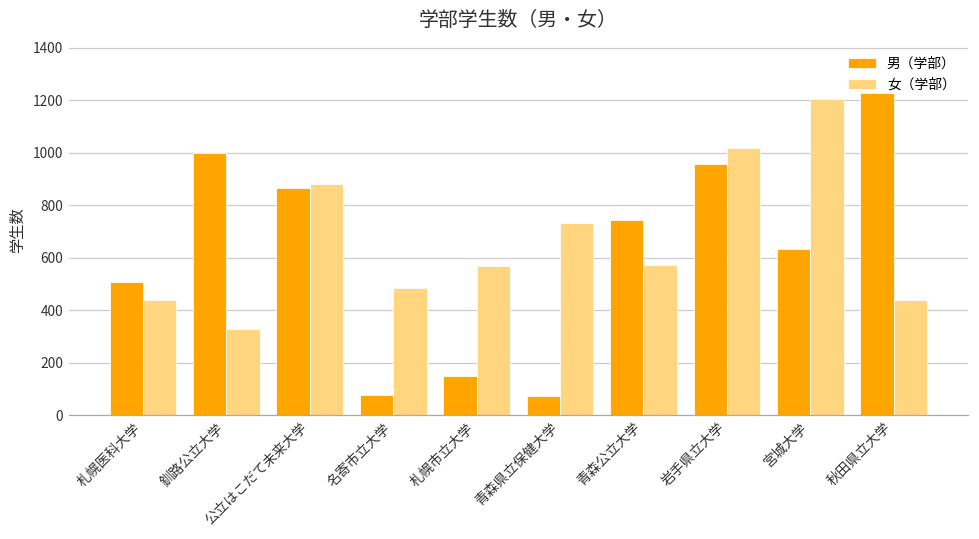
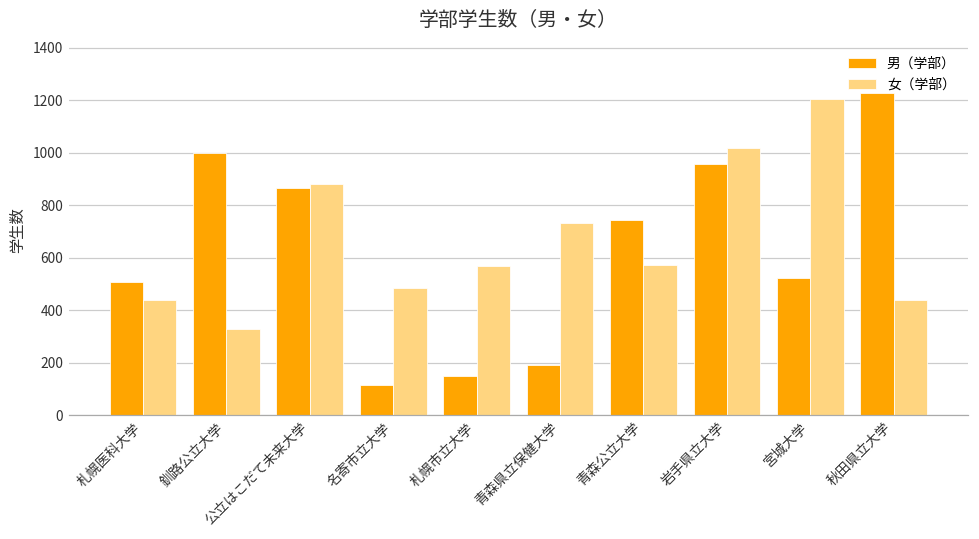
  {
    "男（学部）": {
      "札幌医科大学": 510,
      "釧路公立大学": 1000,
      "公立はこだて未来大学": 870,
-     "名寄市立大学": 80,
+     "名寄市立大学": 120,
      "札幌市立大学": 150,
-     "青森県立保健大学": 70,
+     "青森県立保健大学": 190,
      "青森公立大学": 740,
      "岩手県立大学": 960,
-     "宮城大学": 630,
+     "宮城大学": 520,
      "秋田県立大学": 1230
    },
    "女（学部）": {
      "札幌医科大学": 440,
      "釧路公立大学": 330,
      "公立はこだて未来大学": 880,
      "名寄市立大学": 490,
      "札幌市立大学": 570,
      "青森県立保健大学": 730,
      "青森公立大学": 570,
      "岩手県立大学": 1020,
      "宮城大学": 1210,
      "秋田県立大学": 440
    }
  }
